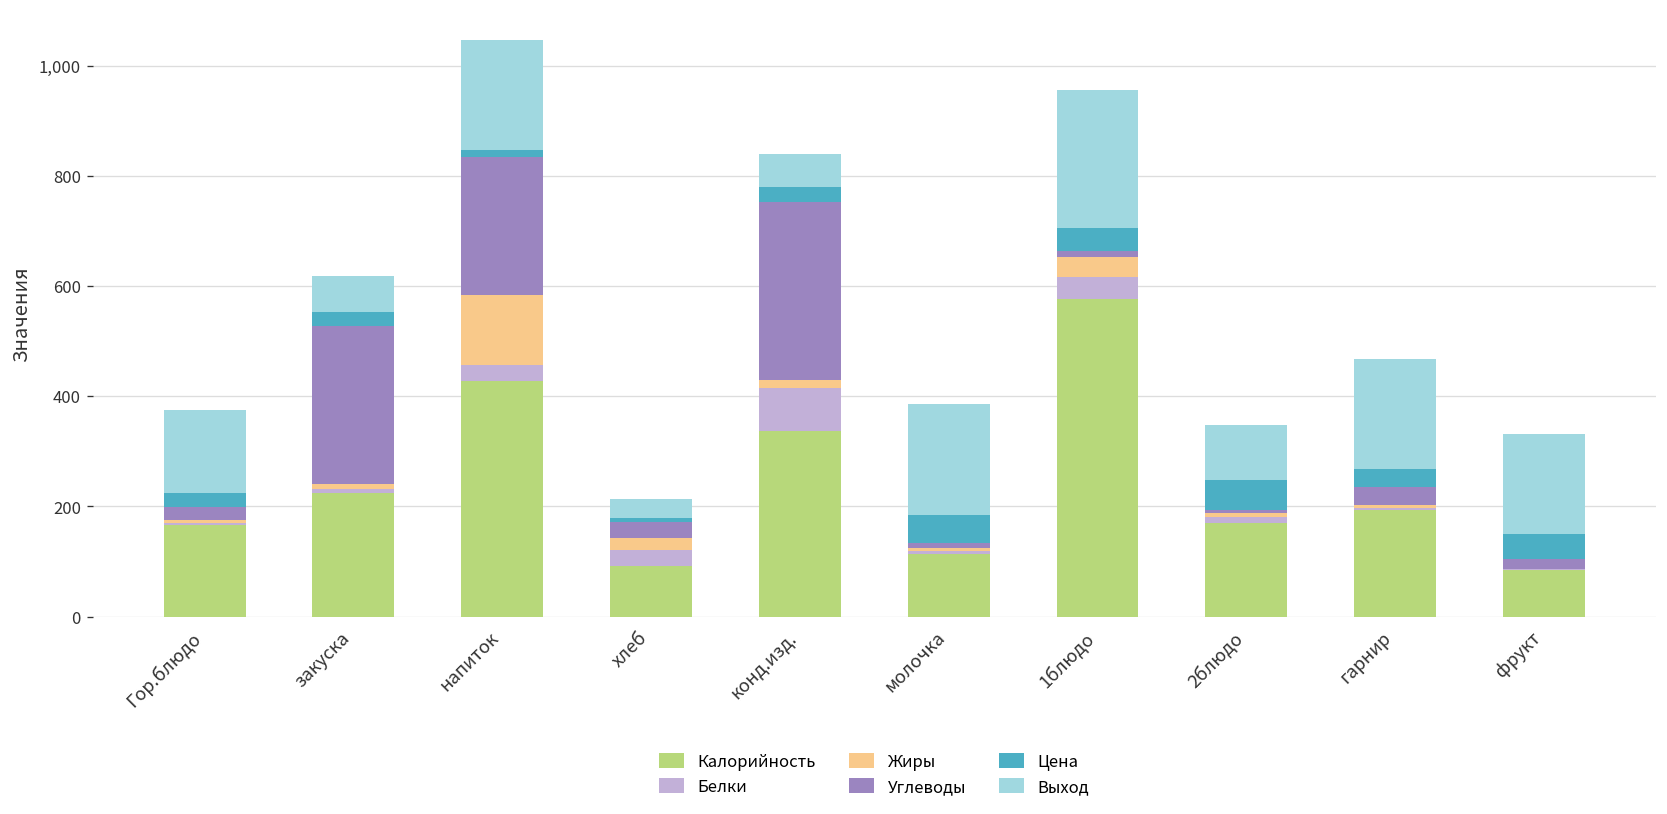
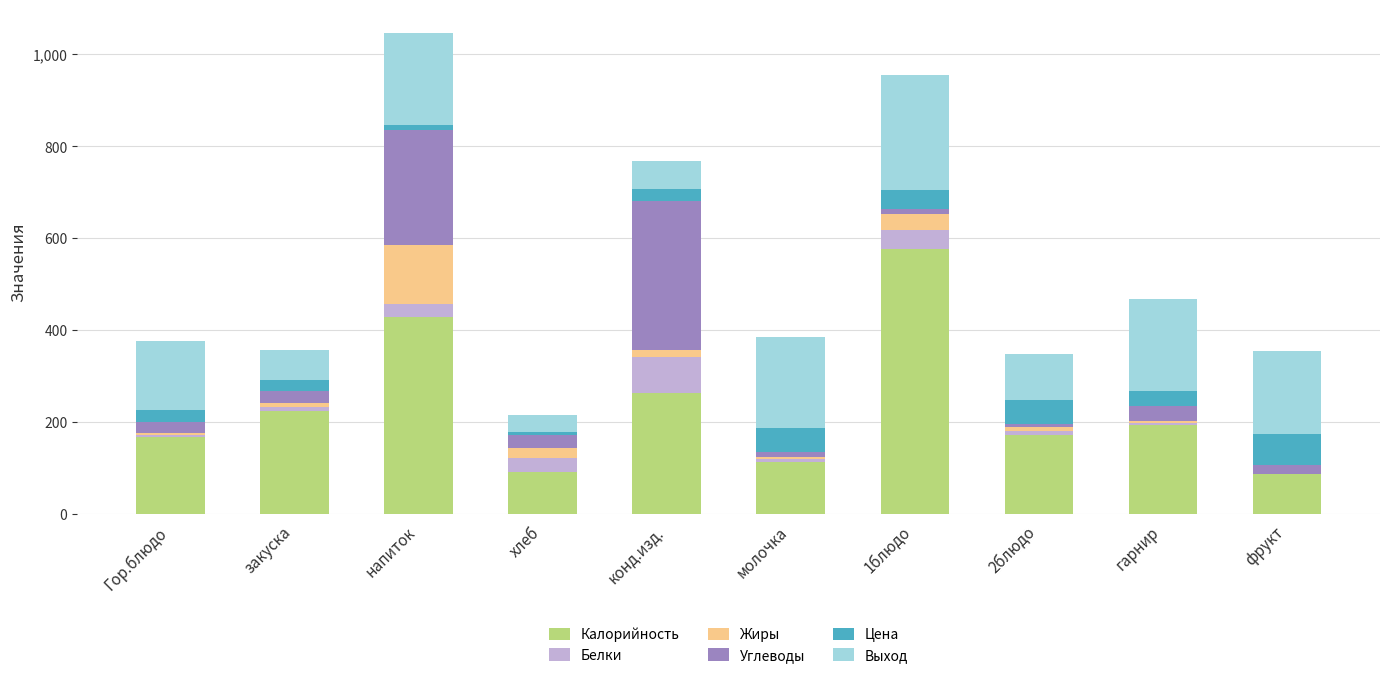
  {
    "Калорийность": {
      "Гор.блюдо": 170,
      "закуска": 220,
      "напиток": 430,
      "хлеб": 90,
-     "конд.изд.": 340,
+     "конд.изд.": 260,
      "молочка": 110,
      "1блюдо": 580,
      "2блюдо": 170,
      "гарнир": 190,
      "фрукт": 90
    },
    "Жиры": {
      "Гор.блюдо": 10,
      "закуска": 10,
      "напиток": 130,
      "хлеб": 20,
      "конд.изд.": 20,
      "1блюдо": 40,
      "2блюдо": 10
    },
    "Углеводы": {
      "Гор.блюдо": 20,
-     "закуска": 290,
+     "закуска": 30,
      "напиток": 250,
      "хлеб": 30,
      "конд.изд.": 320,
      "молочка": 10,
      "1блюдо": 10,
      "2блюдо": 10,
      "гарнир": 30,
      "фрукт": 20
    },
    "Цена": {
      "Гор.блюдо": 30,
      "закуска": 30,
      "напиток": 10,
      "хлеб": 10,
      "конд.изд.": 30,
      "молочка": 50,
      "1блюдо": 40,
      "2блюдо": 50,
      "гарнир": 30,
-     "фрукт": 50
+     "фрукт": 70
    }
  }
